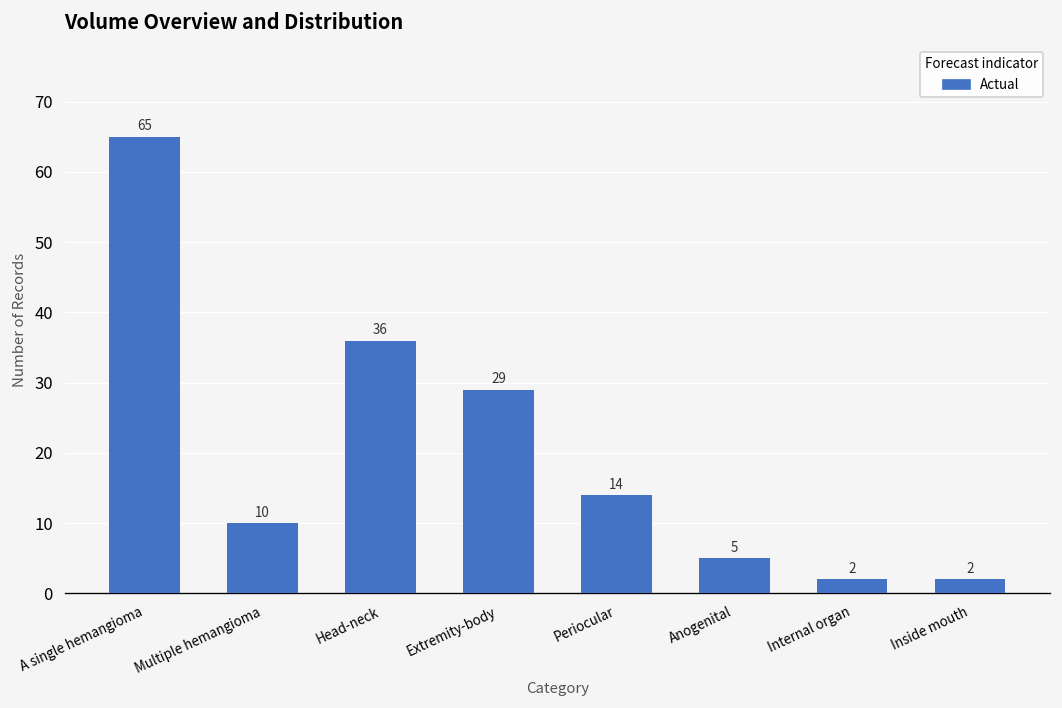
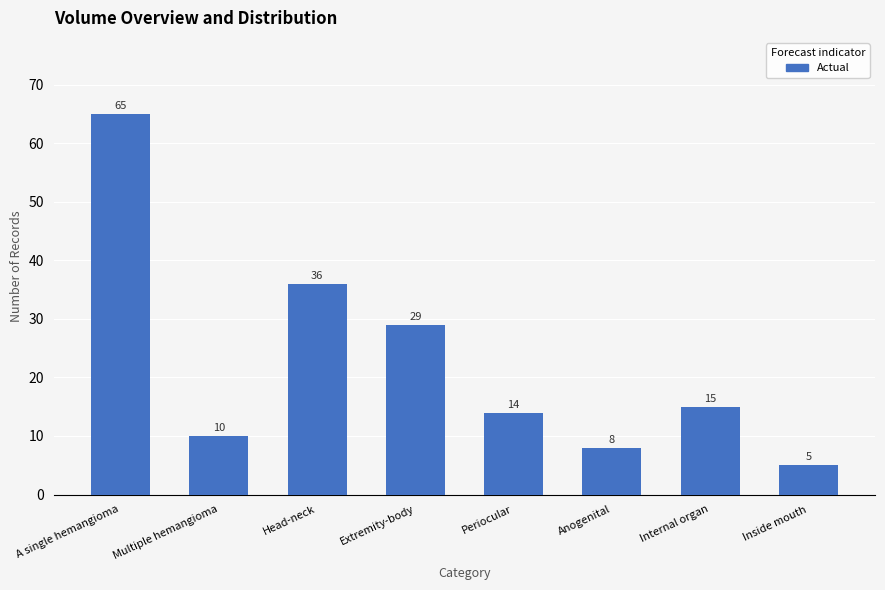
  {
    "A single hemangioma": 65,
    "Multiple hemangioma": 10,
    "Head-neck": 36,
    "Extremity-body": 29,
    "Periocular": 14,
-   "Anogenital": 5,
-   "Internal organ": 2,
-   "Inside mouth": 2
+   "Anogenital": 8,
+   "Internal organ": 15,
+   "Inside mouth": 5
  }
